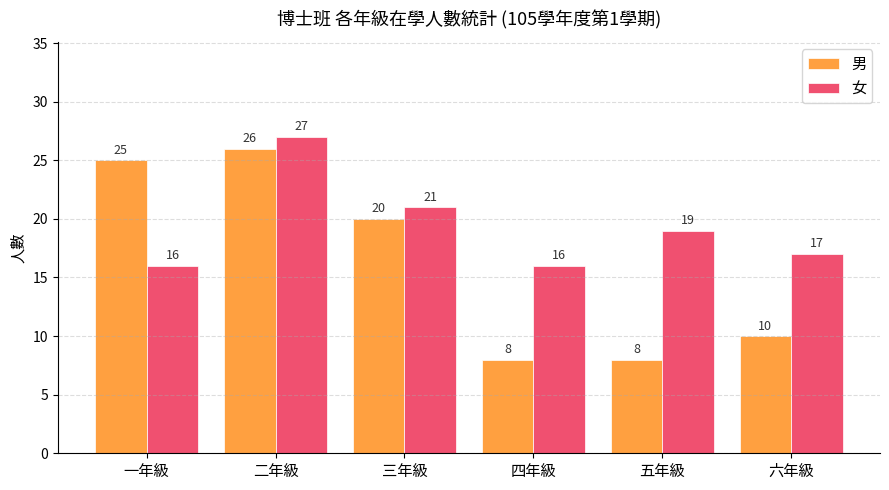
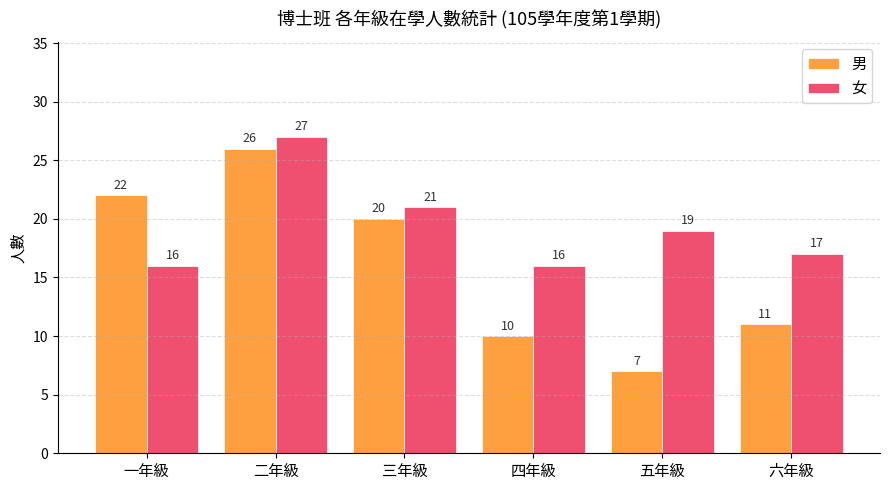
  {
    "男": {
-     "一年級": 25,
+     "一年級": 22,
      "二年級": 26,
      "三年級": 20,
-     "四年級": 8,
-     "五年級": 8,
-     "六年級": 10
+     "四年級": 10,
+     "五年級": 7,
+     "六年級": 11
    },
    "女": {
      "一年級": 16,
      "二年級": 27,
      "三年級": 21,
      "四年級": 16,
      "五年級": 19,
      "六年級": 17
    }
  }
